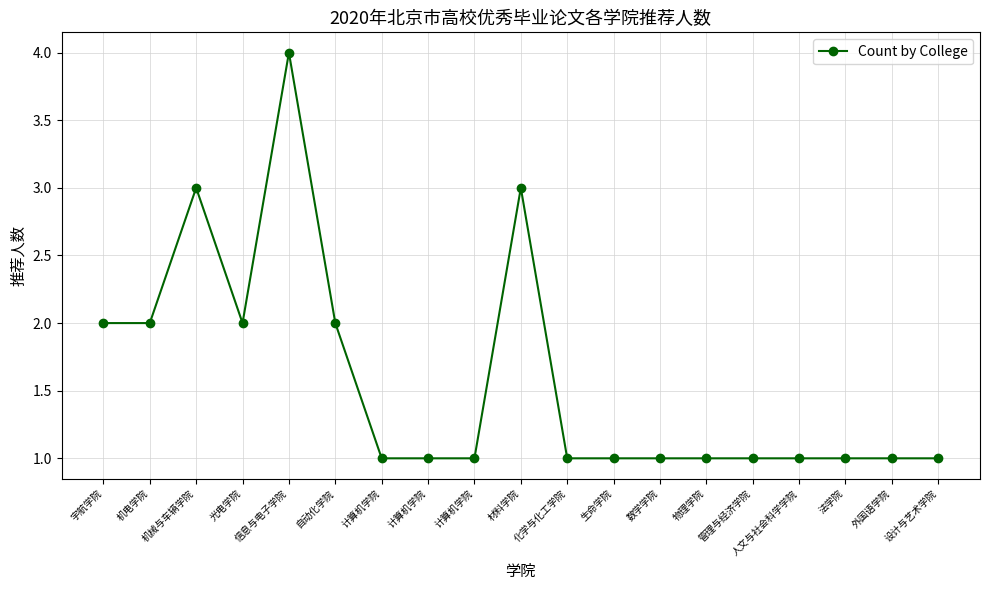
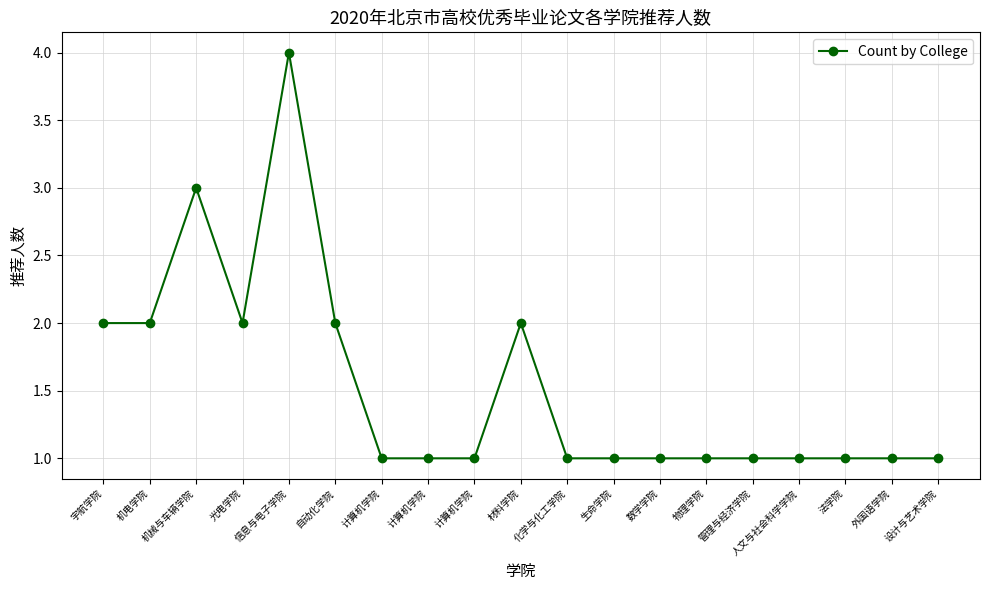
  {
    "宇航学院": 2,
    "机电学院": 2,
    "机械与车辆学院": 3,
    "光电学院": 2,
    "信息与电子学院": 4,
    "自动化学院": 2,
-   "材料学院": 3,
+   "材料学院": 2,
    "化学与化工学院": 1,
    "生命学院": 1,
    "数学学院": 1,
    "物理学院": 1,
    "管理与经济学院": 1,
    "人文与社会科学学院": 1,
    "法学院": 1,
    "外国语学院": 1,
    "设计与艺术学院": 1
  }
